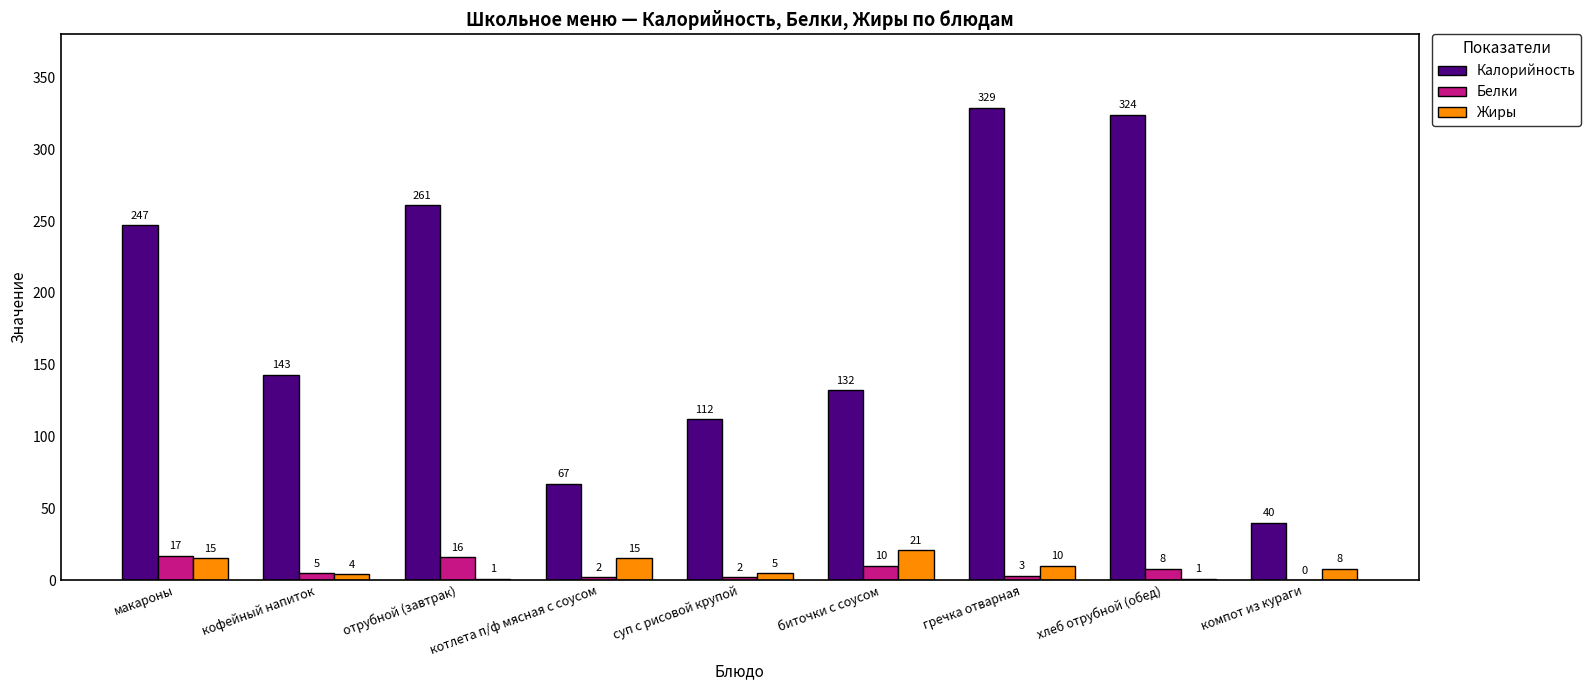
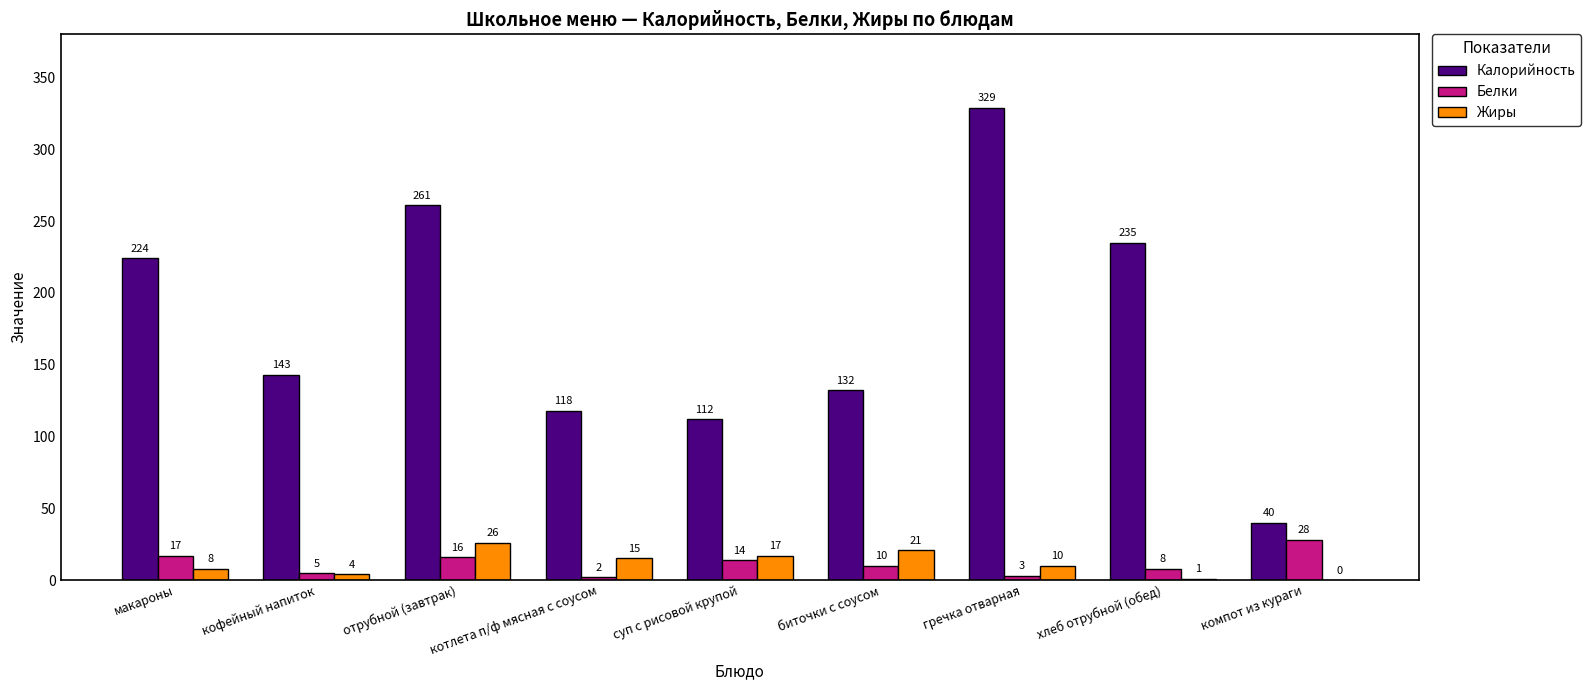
  {
    "Калорийность": {
-     "макароны": 247,
+     "макароны": 224,
      "кофейный напиток": 143,
      "отрубной (завтрак)": 261,
-     "котлета п/ф мясная с соусом": 67,
+     "котлета п/ф мясная с соусом": 118,
      "суп с рисовой крупой": 112,
      "биточки с соусом": 132,
      "гречка отварная": 329,
-     "хлеб отрубной (обед)": 324,
+     "хлеб отрубной (обед)": 235,
      "компот из кураги": 40
    },
    "Белки": {
      "макароны": 17,
      "кофейный напиток": 5,
      "отрубной (завтрак)": 16,
      "котлета п/ф мясная с соусом": 2,
-     "суп с рисовой крупой": 2,
+     "суп с рисовой крупой": 14,
      "биточки с соусом": 10,
      "гречка отварная": 3,
      "хлеб отрубной (обед)": 8,
-     "компот из кураги": 0
+     "компот из кураги": 28
    },
    "Жиры": {
-     "макароны": 15,
+     "макароны": 8,
      "кофейный напиток": 4,
-     "отрубной (завтрак)": 1,
+     "отрубной (завтрак)": 26,
      "котлета п/ф мясная с соусом": 15,
-     "суп с рисовой крупой": 5,
+     "суп с рисовой крупой": 17,
      "биточки с соусом": 21,
      "гречка отварная": 10,
      "хлеб отрубной (обед)": 1,
-     "компот из кураги": 8
+     "компот из кураги": 0
    }
  }
